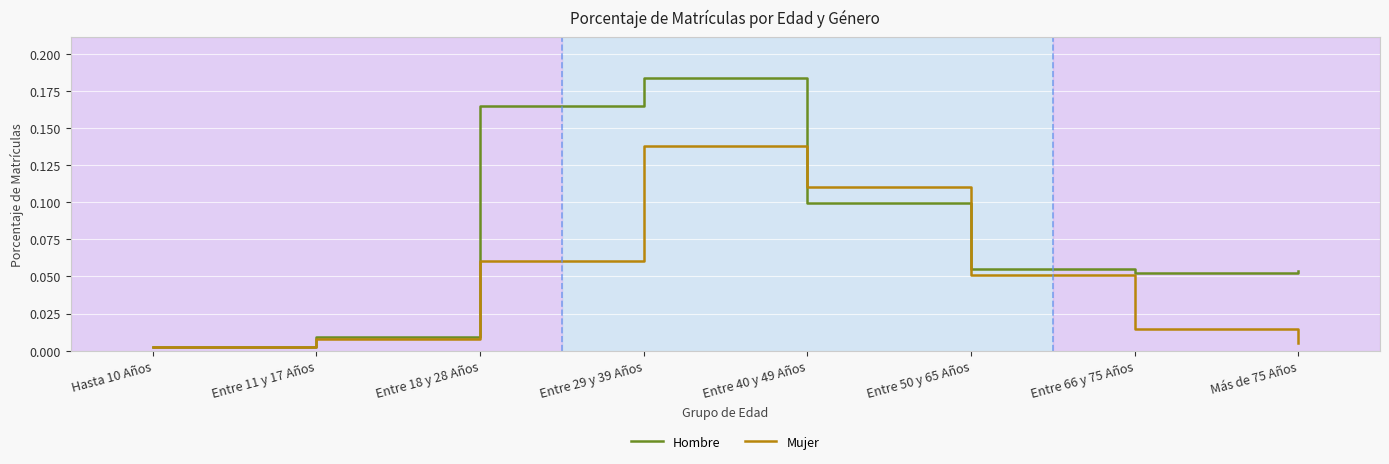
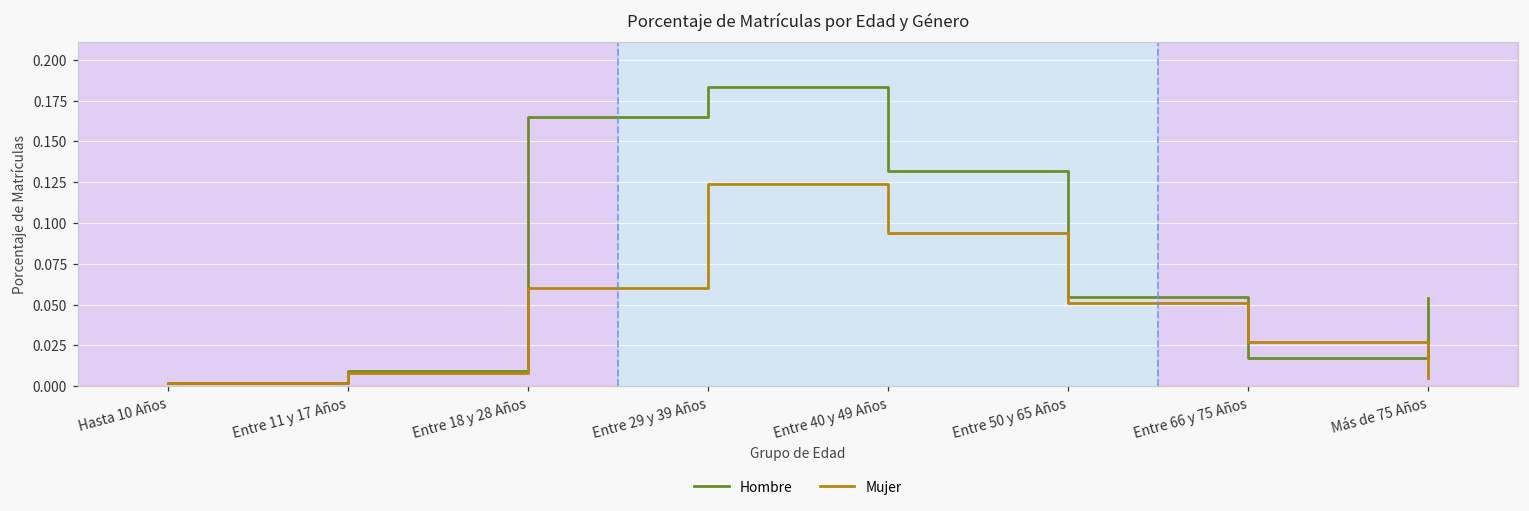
  {
    "Hombre": {
      "Entre 18 y 28 Años": 0.165,
      "Entre 29 y 39 Años": 0.184,
-     "Entre 40 y 49 Años": 0.100,
+     "Entre 40 y 49 Años": 0.132,
      "Entre 50 y 65 Años": 0.055,
-     "Entre 66 y 75 Años": 0.052,
+     "Entre 66 y 75 Años": 0.018,
      "Más de 75 Años": 0.054
    },
    "Mujer": {
      "Entre 18 y 28 Años": 0.060,
-     "Entre 29 y 39 Años": 0.138,
-     "Entre 40 y 49 Años": 0.110,
+     "Entre 29 y 39 Años": 0.124,
+     "Entre 40 y 49 Años": 0.094,
      "Entre 50 y 65 Años": 0.051,
-     "Entre 66 y 75 Años": 0.014,
+     "Entre 66 y 75 Años": 0.027,
      "Más de 75 Años": 0.005
    }
  }
